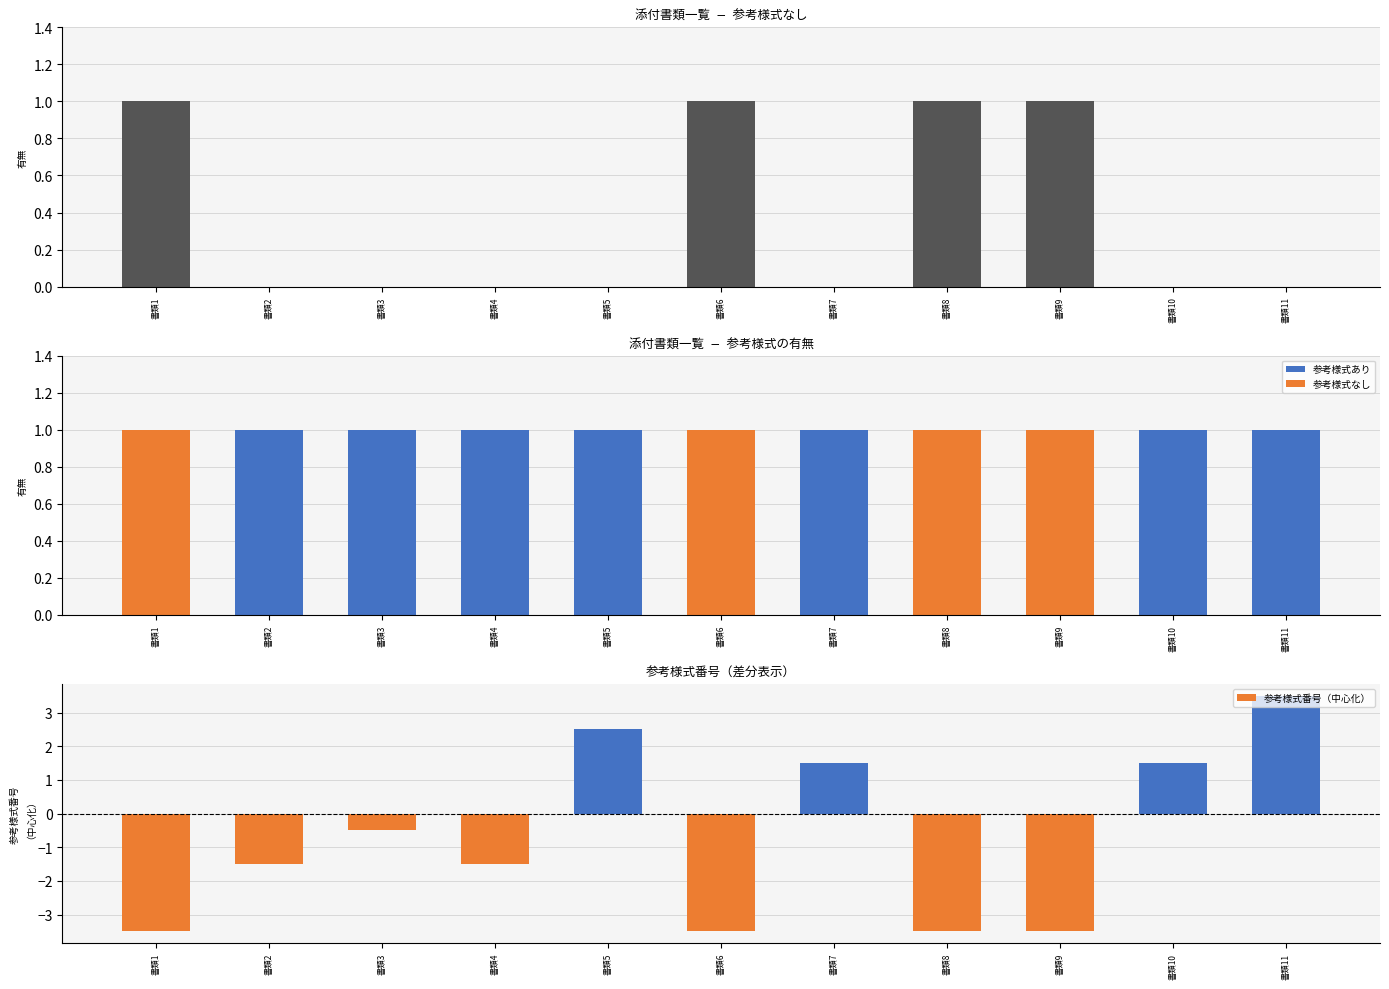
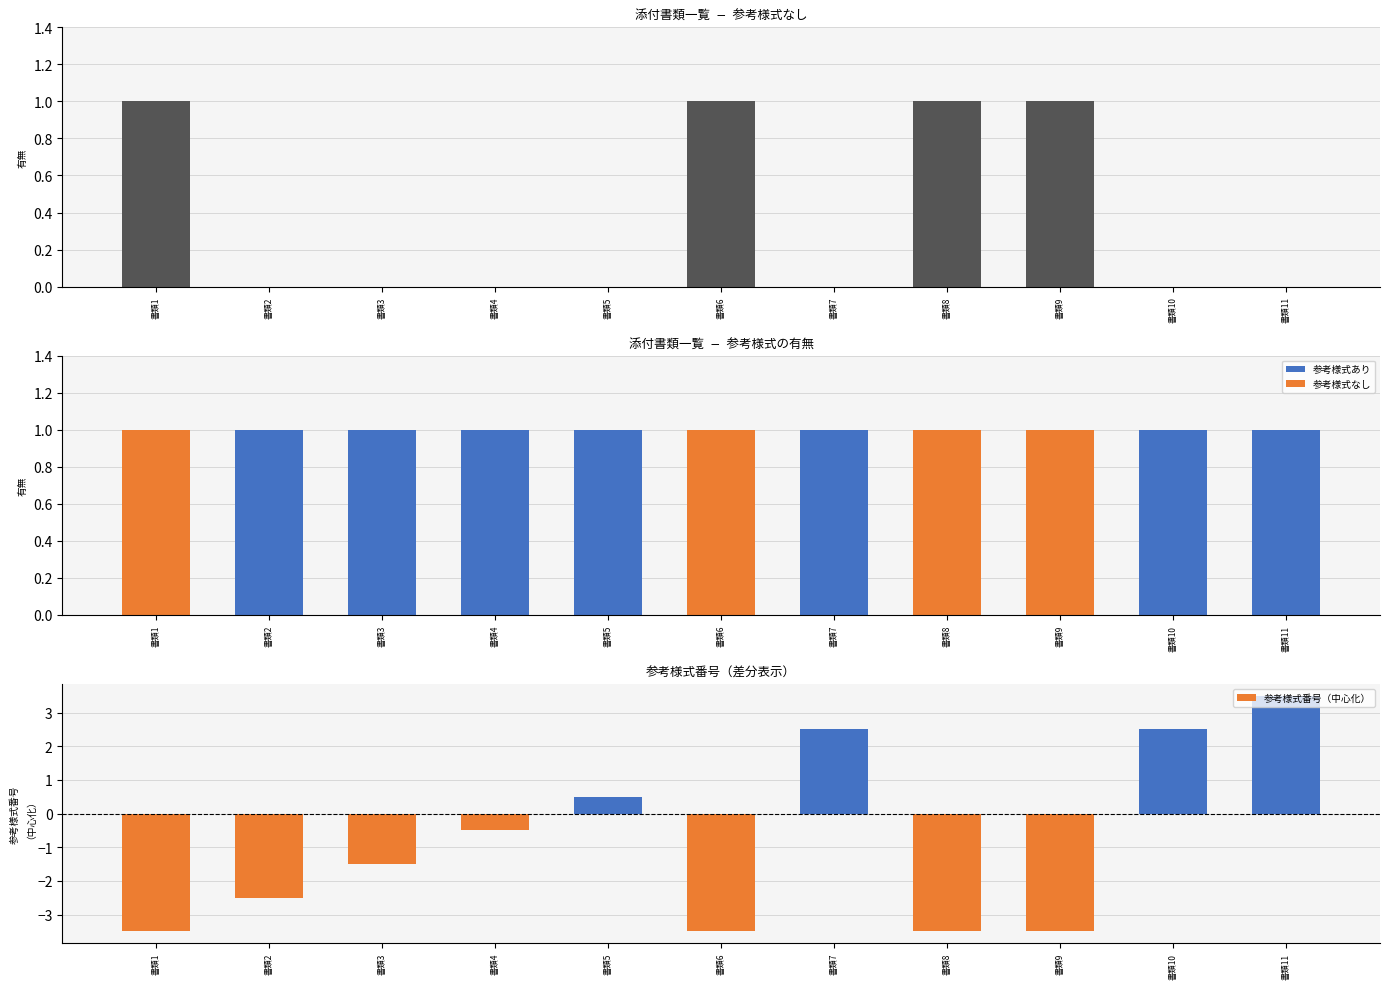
  {
    "添付書類一覧 — 参考様式なし": {
      "書類1": 1.00,
      "書類2": 0.00,
      "書類3": 0.00,
      "書類4": 0.00,
      "書類5": 0.00,
      "書類6": 1.00,
      "書類7": 0.00,
      "書類8": 1.00,
      "書類9": 1.00,
      "書類10": 0.00,
      "書類11": 0.00
    },
    "添付書類一覧 — 参考様式の有無": {
      "参考様式あり": {
        "書類1": 0.00,
        "書類2": 1.00,
        "書類3": 1.00,
        "書類4": 1.00,
        "書類5": 1.00,
        "書類6": 0.00,
        "書類7": 1.00,
        "書類8": 0.00,
        "書類9": 0.00,
        "書類10": 1.00,
        "書類11": 1.00
      }
    },
    "参考様式番号（差分表示）": {
      "書類1": -3.5,
-     "書類2": -1.5,
-     "書類3": -0.5,
-     "書類4": -1.5,
-     "書類5": 2.5,
+     "書類2": -2.5,
+     "書類3": -1.5,
+     "書類4": -0.5,
+     "書類5": 0.5,
      "書類6": -3.5,
-     "書類7": 1.5,
+     "書類7": 2.5,
      "書類8": -3.5,
      "書類9": -3.5,
-     "書類10": 1.5
+     "書類10": 2.5
    }
  }
